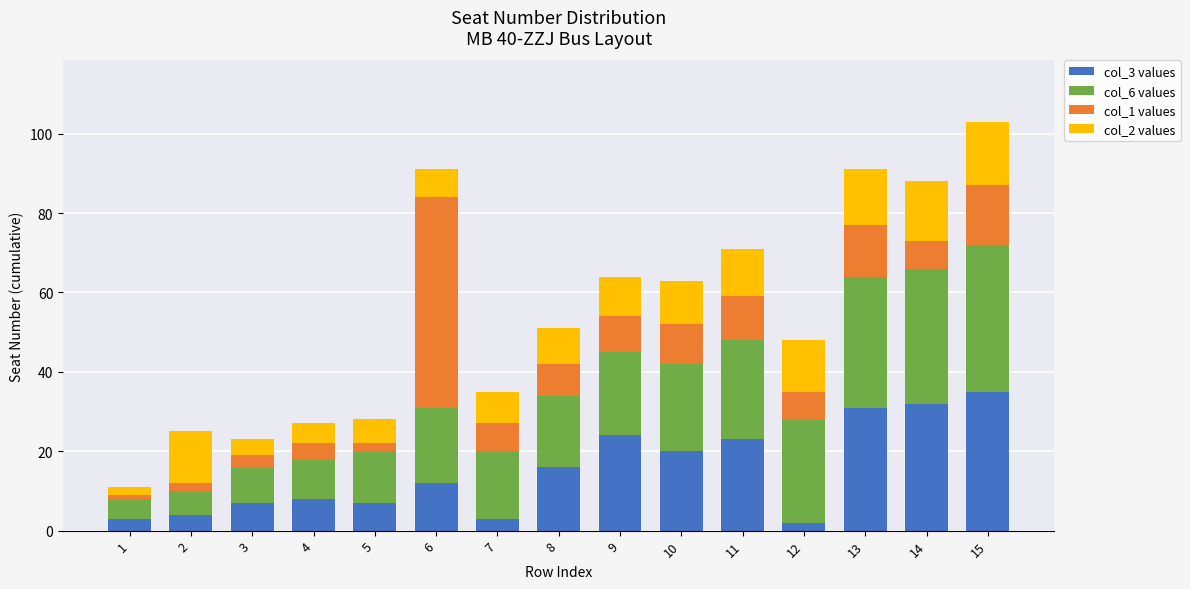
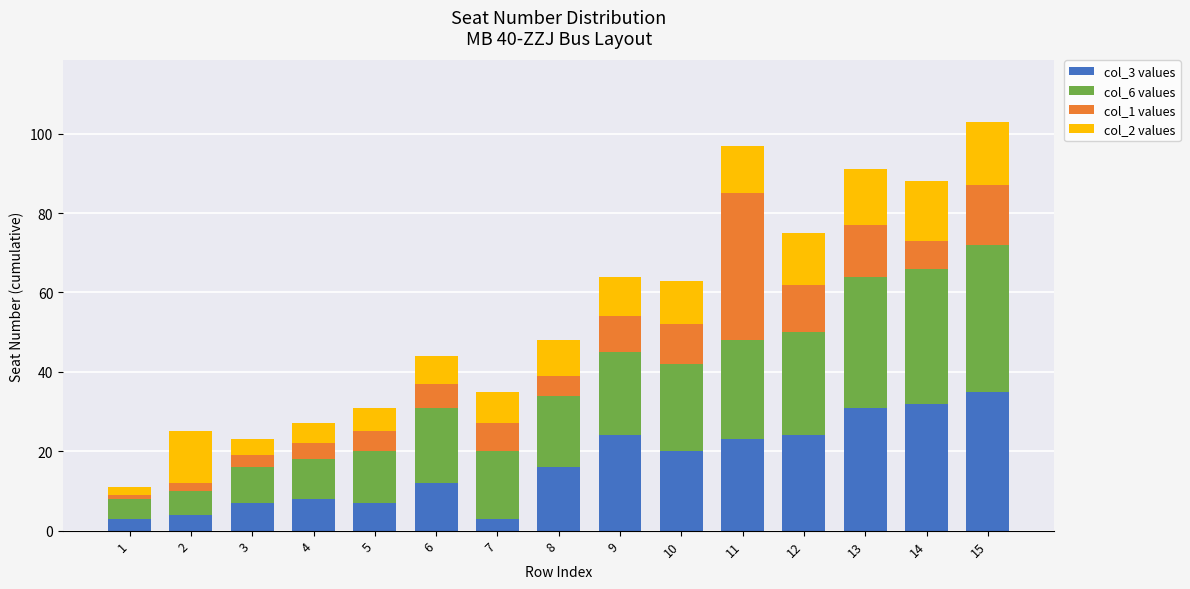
  {
    "col_3 values": {
      "1": 3,
      "2": 4,
      "3": 7,
      "4": 8,
      "5": 7,
      "6": 12,
      "7": 3,
      "8": 16,
      "9": 24,
      "10": 20,
      "11": 23,
-     "12": 2,
+     "12": 24,
      "13": 31,
      "14": 32,
      "15": 35
    },
    "col_6 values": {
      "1": 5,
      "2": 6,
      "3": 9,
      "4": 10,
      "5": 13,
      "6": 19,
      "7": 17,
      "8": 18,
      "9": 21,
      "10": 22,
      "11": 25,
      "12": 26,
      "13": 33,
      "14": 34,
      "15": 37
    },
    "col_1 values": {
      "1": 1,
      "2": 2,
      "3": 3,
      "4": 4,
-     "5": 2,
-     "6": 53,
+     "5": 5,
+     "6": 6,
      "7": 7,
-     "8": 8,
+     "8": 5,
      "9": 9,
      "10": 10,
-     "11": 11,
-     "12": 7,
+     "11": 37,
+     "12": 12,
      "13": 13,
      "14": 7,
      "15": 15
    },
    "col_2 values": {
      "1": 2,
      "2": 13,
      "3": 4,
      "4": 5,
      "5": 6,
      "6": 7,
      "7": 8,
      "8": 9,
      "9": 10,
      "10": 11,
      "11": 12,
      "12": 13,
      "13": 14,
      "14": 15,
      "15": 16
    }
  }
